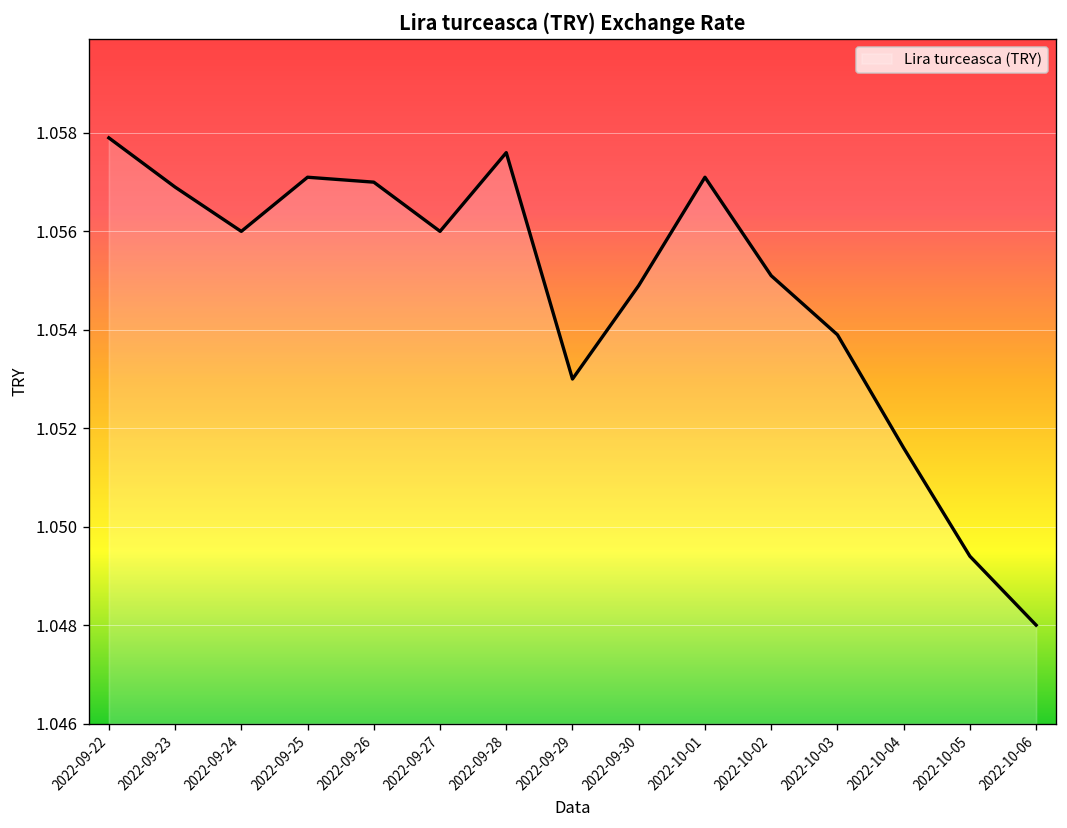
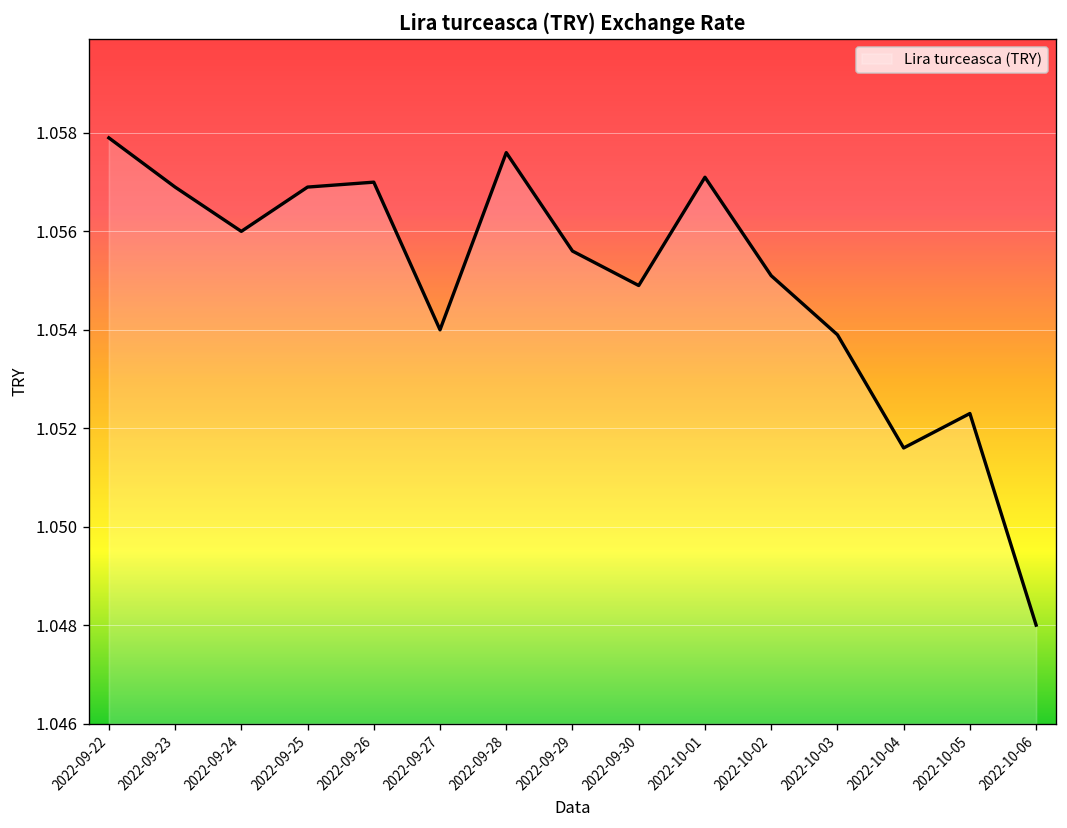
  {
    "2022-09-22": 1.0579,
    "2022-09-23": 1.0569,
    "2022-09-24": 1.0560,
-   "2022-09-25": 1.0571,
+   "2022-09-25": 1.0569,
    "2022-09-26": 1.0570,
-   "2022-09-27": 1.056,
+   "2022-09-27": 1.054,
    "2022-09-28": 1.0576,
-   "2022-09-29": 1.0530,
+   "2022-09-29": 1.0556,
    "2022-09-30": 1.0549,
    "2022-10-01": 1.0571,
    "2022-10-02": 1.0551,
    "2022-10-03": 1.0539,
    "2022-10-04": 1.0516,
-   "2022-10-05": 1.0494,
+   "2022-10-05": 1.0523,
    "2022-10-06": 1.0480
  }
